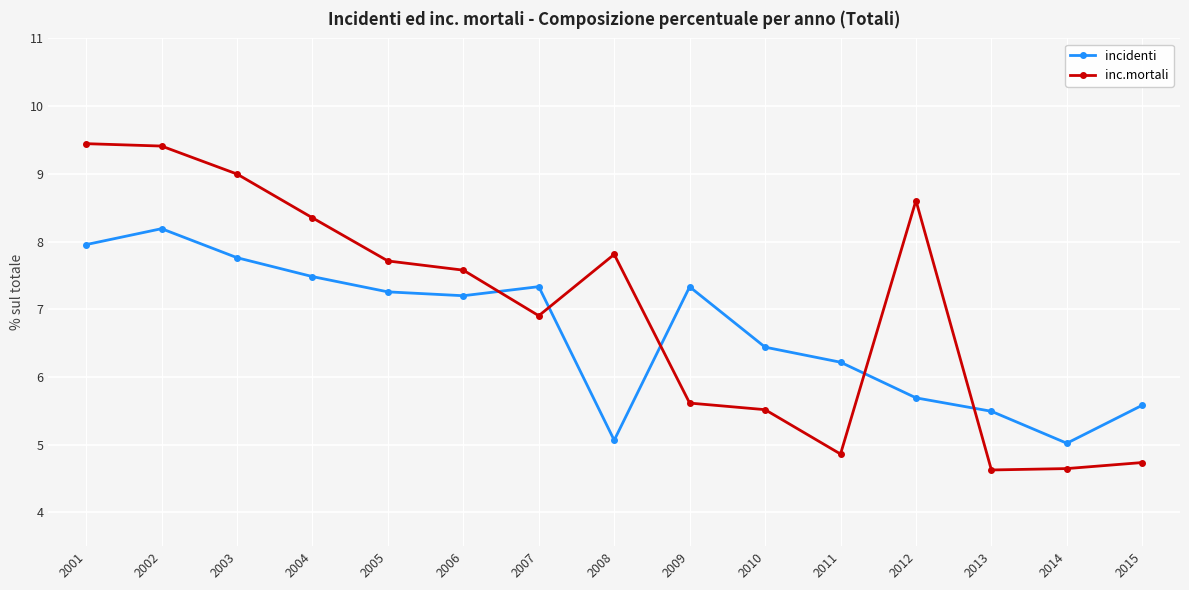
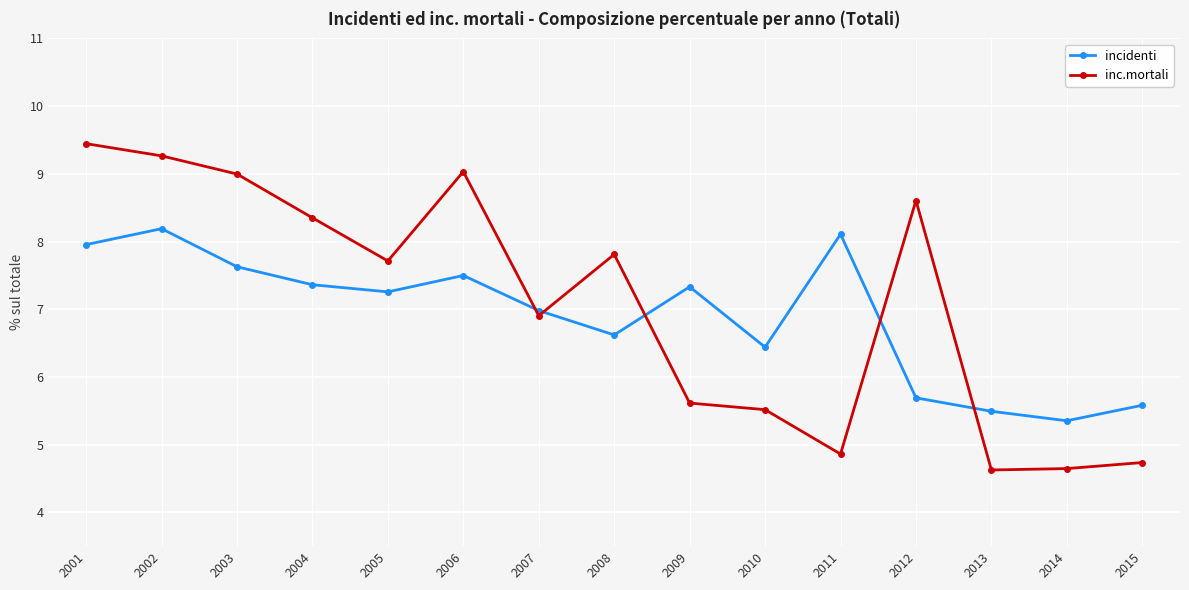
  {
    "incidenti": {
      "2001": 8.0,
      "2002": 8.2,
-     "2003": 7.8,
-     "2004": 7.5,
+     "2003": 7.6,
+     "2004": 7.4,
      "2005": 7.3,
-     "2006": 7.2,
-     "2007": 7.3,
-     "2008": 5.1,
+     "2006": 7.5,
+     "2007": 7.0,
+     "2008": 6.6,
      "2009": 7.3,
      "2010": 6.4,
-     "2011": 6.2,
+     "2011": 8.1,
      "2012": 5.7,
      "2013": 5.5,
-     "2014": 5.0,
+     "2014": 5.4,
      "2015": 5.6
    },
    "inc.mortali": {
      "2001": 9.4,
-     "2002": 9.4,
+     "2002": 9.3,
      "2003": 9.0,
      "2004": 8.3,
      "2005": 7.7,
-     "2006": 7.6,
+     "2006": 9.0,
      "2007": 6.9,
      "2008": 7.8,
      "2009": 5.6,
      "2010": 5.5,
      "2011": 4.9,
      "2012": 8.6,
      "2013": 4.6,
      "2014": 4.6,
      "2015": 4.7
    }
  }
